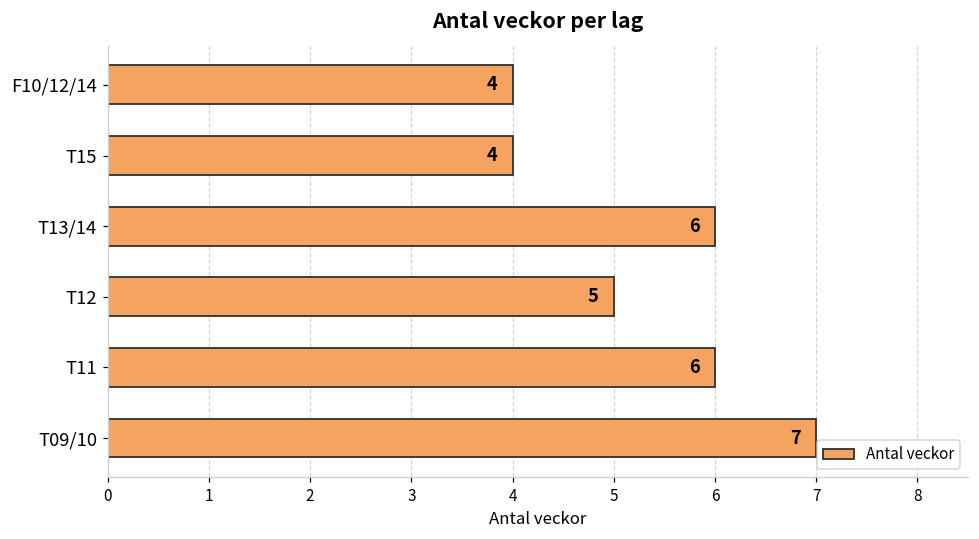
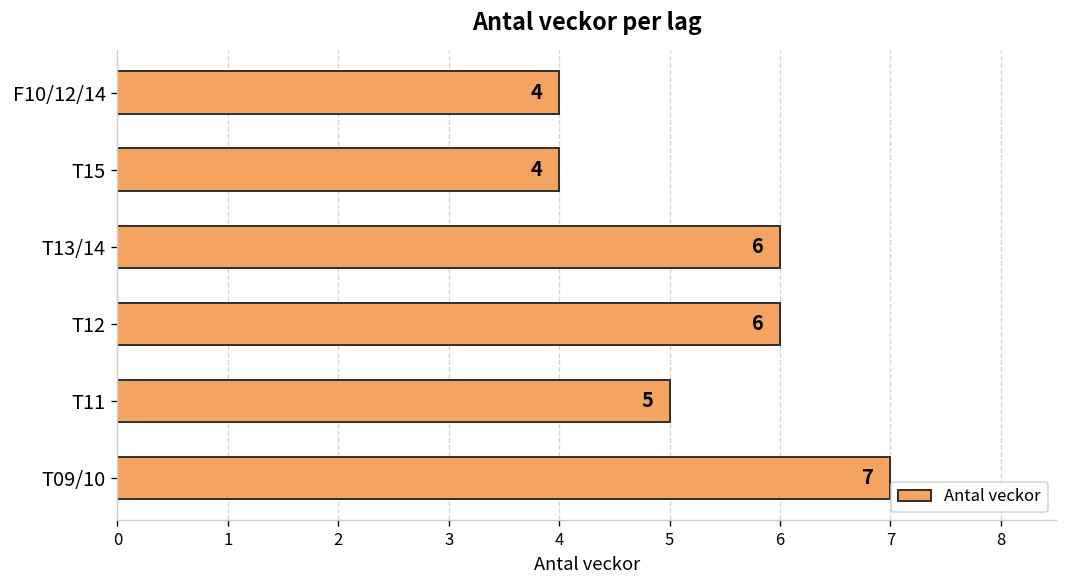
  {
    "F10/12/14": 4,
    "T15": 4,
    "T13/14": 6,
-   "T12": 5,
-   "T11": 6,
+   "T12": 6,
+   "T11": 5,
    "T09/10": 7
  }
